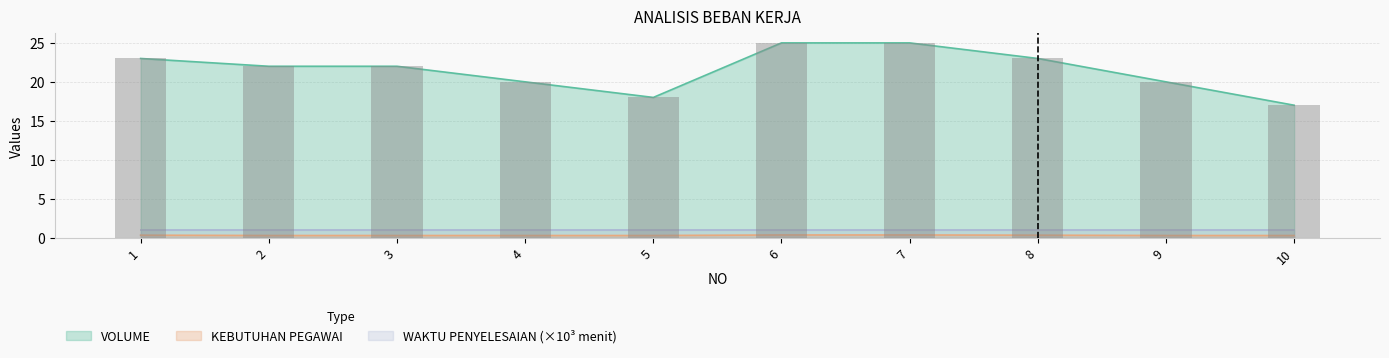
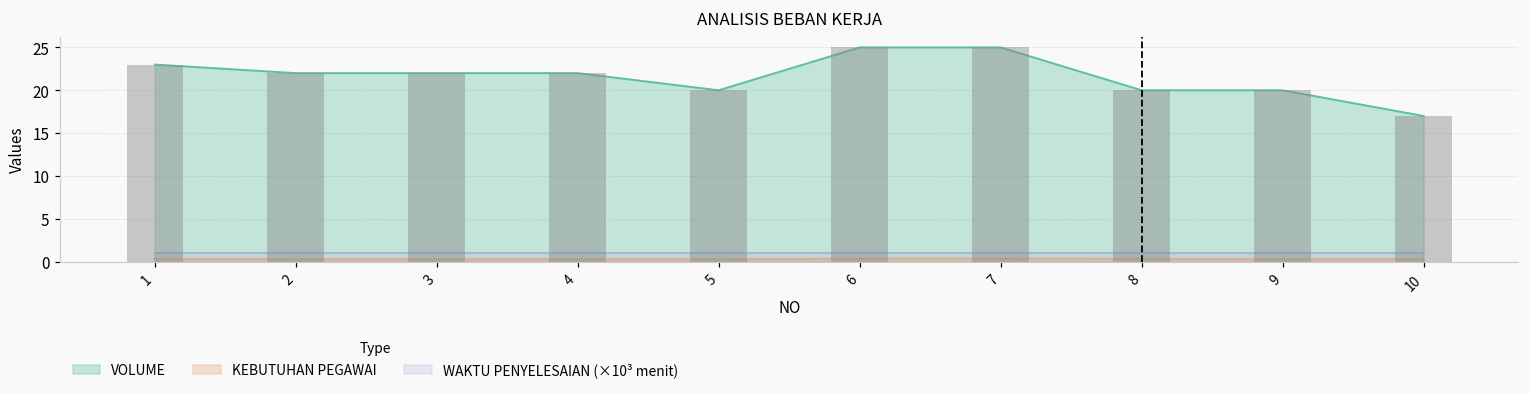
  {
    "VOLUME": {
      "1": 23,
      "2": 22,
      "3": 22,
-     "4": 20,
-     "5": 18,
+     "4": 22,
+     "5": 20,
      "6": 25,
      "7": 25,
-     "8": 23,
+     "8": 20,
      "9": 20,
      "10": 17
    }
  }
